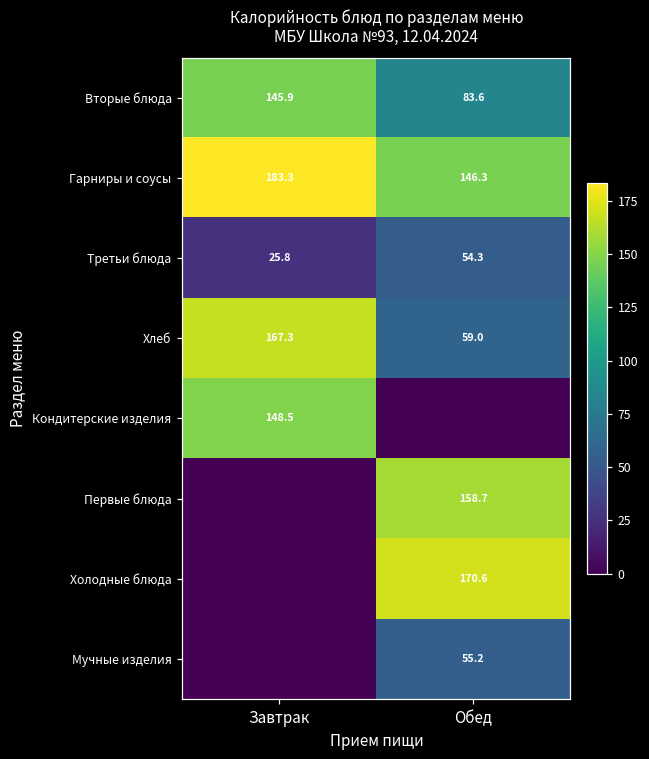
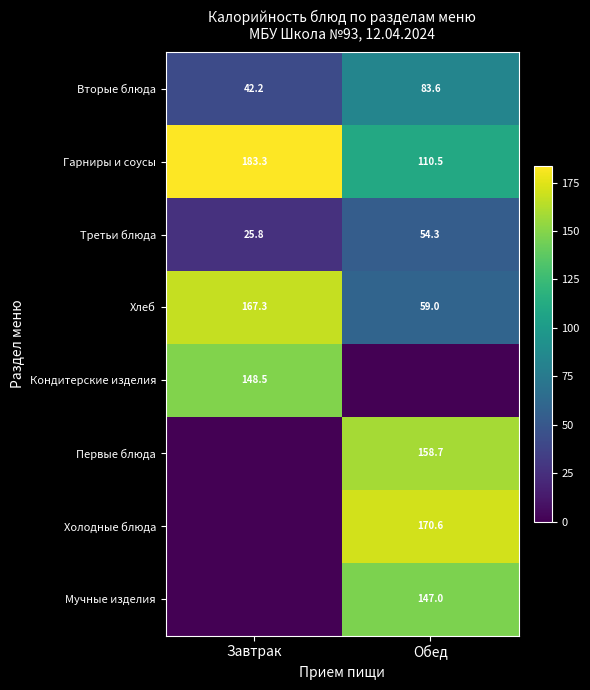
  {
    "Вторые блюда": {
-     "Завтрак": 145.9,
+     "Завтрак": 42.2,
      "Обед": 83.6
    },
    "Гарниры и соусы": {
      "Завтрак": 183.3,
-     "Обед": 146.3
+     "Обед": 110.5
    },
    "Третьи блюда": {
      "Завтрак": 25.8,
      "Обед": 54.3
    },
    "Хлеб": {
      "Завтрак": 167.3,
      "Обед": 59.0
    },
    "Кондитерские изделия": {
      "Завтрак": 148.5
    },
    "Первые блюда": {
      "Обед": 158.7
    },
    "Холодные блюда": {
      "Обед": 170.6
    },
    "Мучные изделия": {
-     "Обед": 55.2
+     "Обед": 147.0
    }
  }
